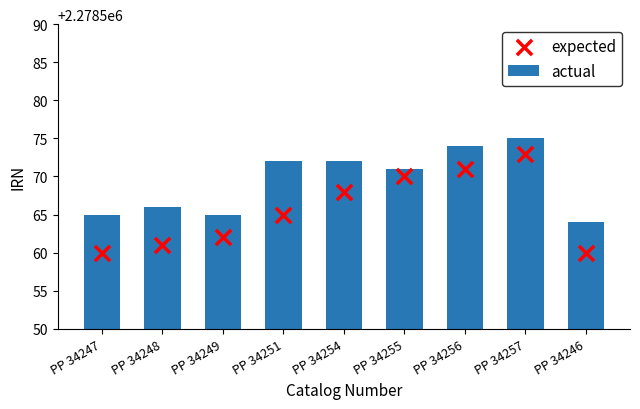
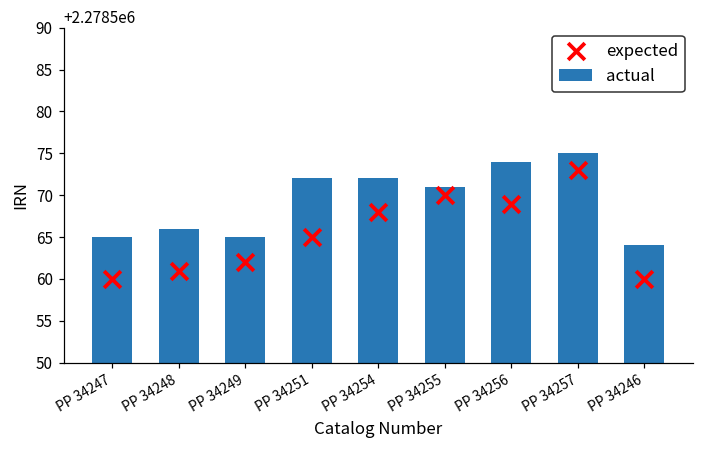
  {
    "actual": {
      "PP 34247": 2278565,
      "PP 34248": 2278566,
      "PP 34249": 2278565,
      "PP 34251": 2278572,
      "PP 34254": 2278572,
      "PP 34255": 2278571,
      "PP 34256": 2278574,
      "PP 34257": 2278575,
      "PP 34246": 2278564
    },
    "expected": {
-     "PP 34256": 2278571
+     "PP 34256": 2278569
    }
  }
